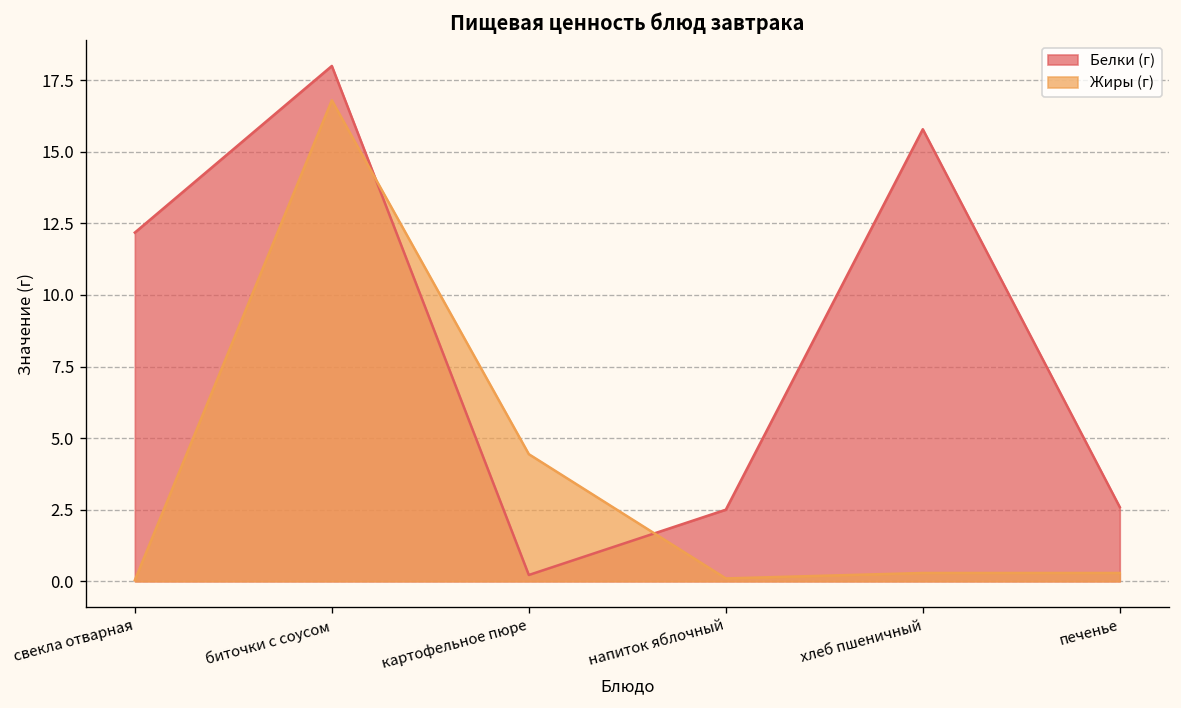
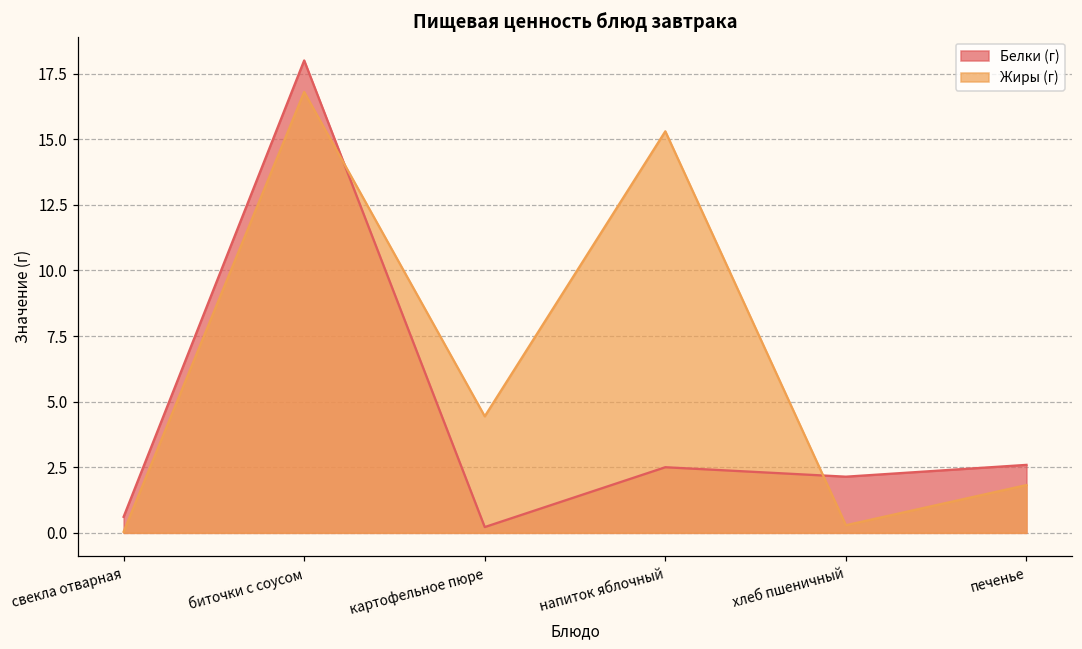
  {
    "Белки (г)": {
-     "свекла отварная": 12.2,
+     "свекла отварная": 0.6,
      "биточки с соусом": 18.0,
      "картофельное пюре": 0.2,
      "напиток яблочный": 2.5,
-     "хлеб пшеничный": 15.8,
+     "хлеб пшеничный": 2.1,
      "печенье": 2.6
    },
    "Жиры (г)": {
      "свекла отварная": 0.0,
      "биточки с соусом": 16.8,
      "картофельное пюре": 4.4,
-     "напиток яблочный": 0.1,
+     "напиток яблочный": 15.3,
      "хлеб пшеничный": 0.3,
-     "печенье": 0.3
+     "печенье": 1.8
    }
  }
